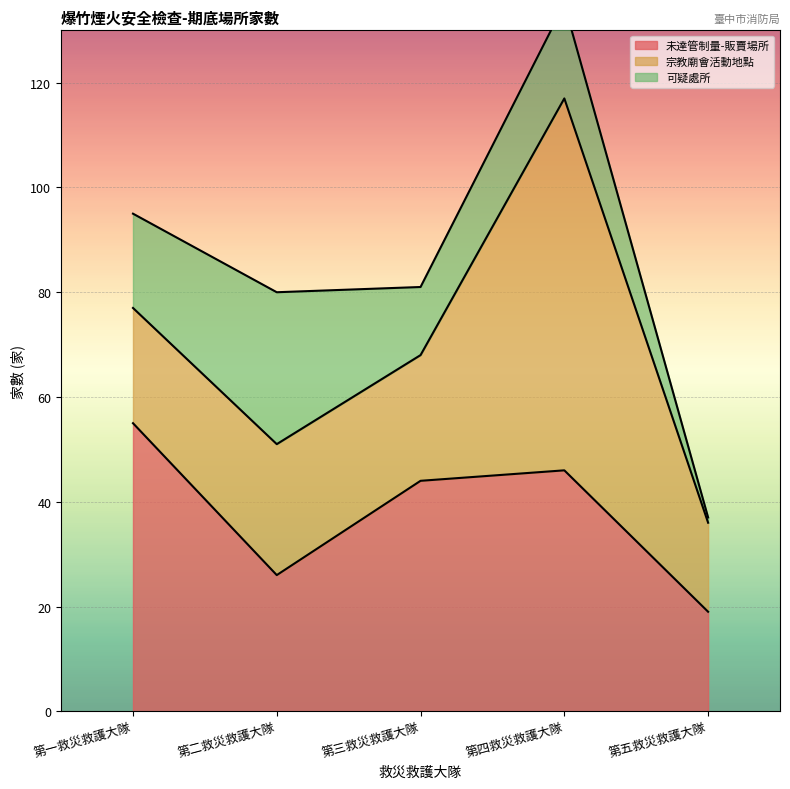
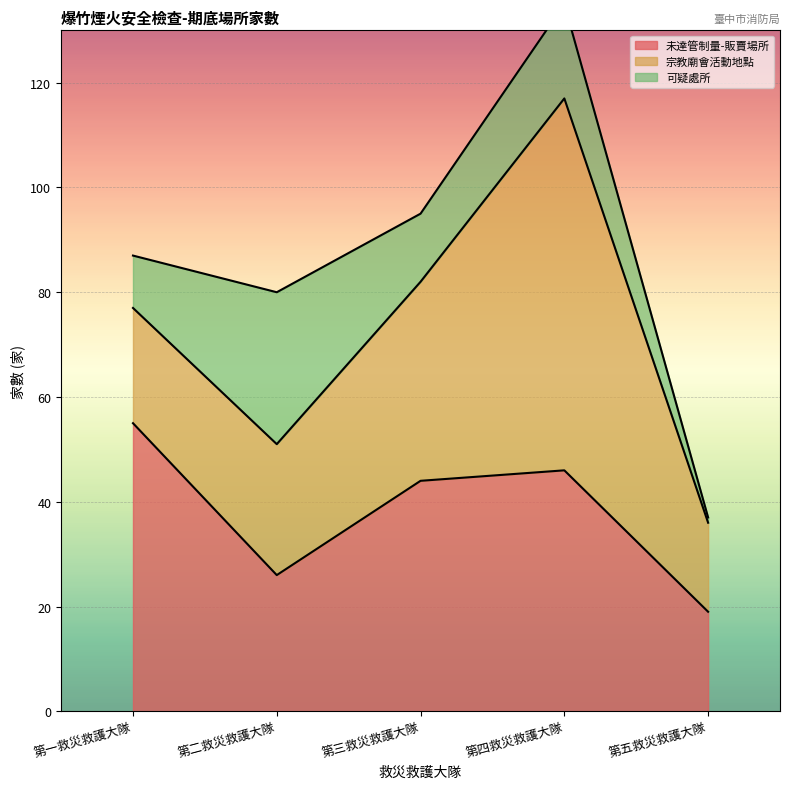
  {
    "未達管制量-販賣場所": {
      "第一救災救護大隊": 55,
      "第二救災救護大隊": 26,
      "第三救災救護大隊": 44,
      "第四救災救護大隊": 46,
      "第五救災救護大隊": 19
    },
    "宗教廟會活動地點": {
      "第一救災救護大隊": 22,
      "第二救災救護大隊": 25,
-     "第三救災救護大隊": 24,
+     "第三救災救護大隊": 38,
      "第四救災救護大隊": 71,
      "第五救災救護大隊": 17
    },
    "可疑處所": {
-     "第一救災救護大隊": 18,
+     "第一救災救護大隊": 10,
      "第二救災救護大隊": 29,
      "第三救災救護大隊": 13,
      "第五救災救護大隊": 1
    }
  }
